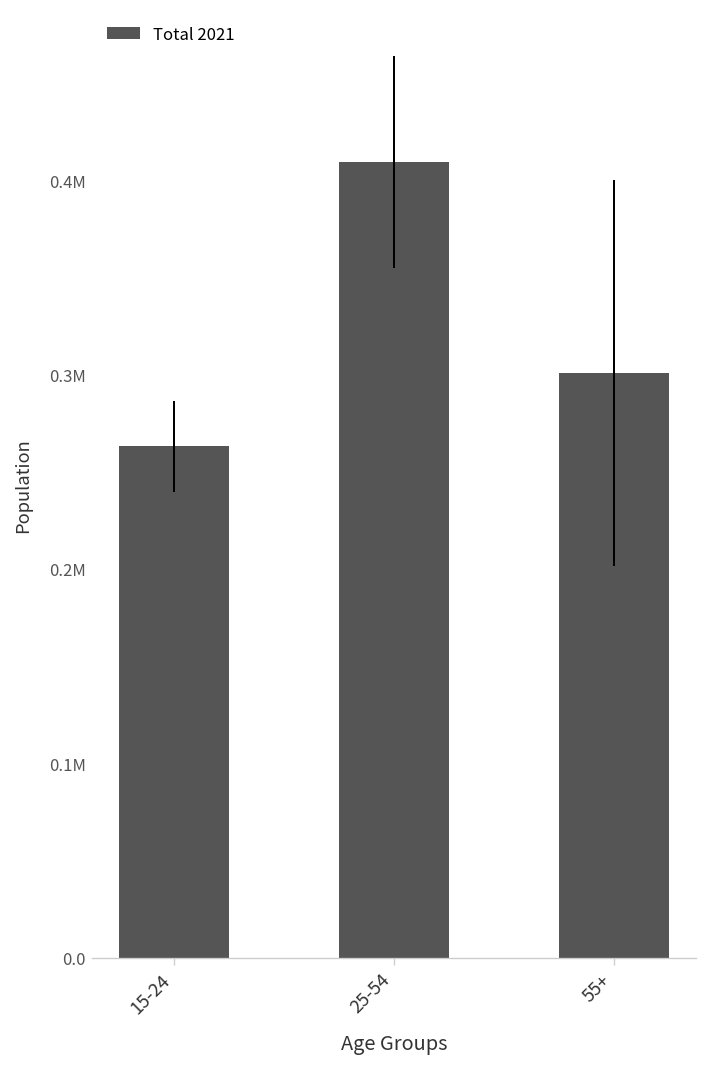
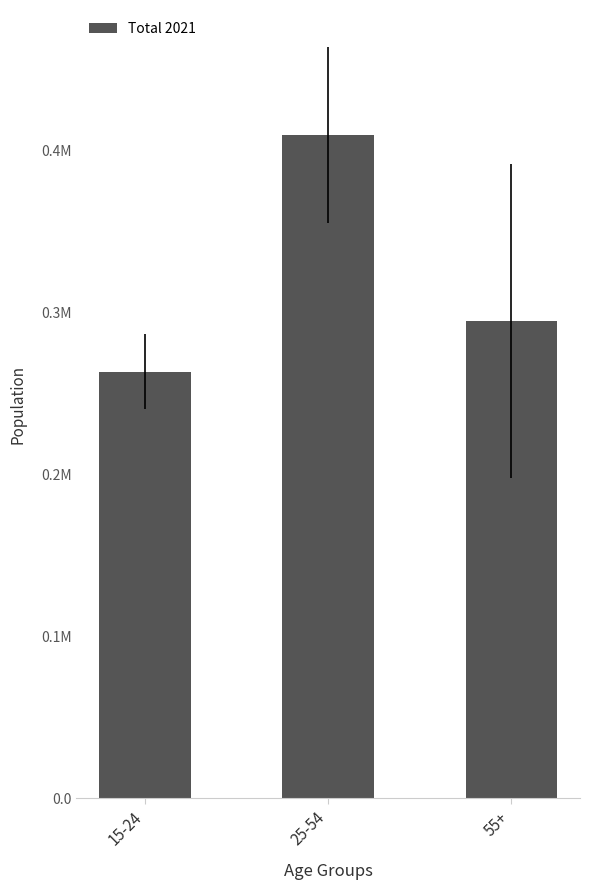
  {
    "15-24": 263000,
    "25-54": 409000,
-   "55+": 301000
+   "55+": 294000
  }
